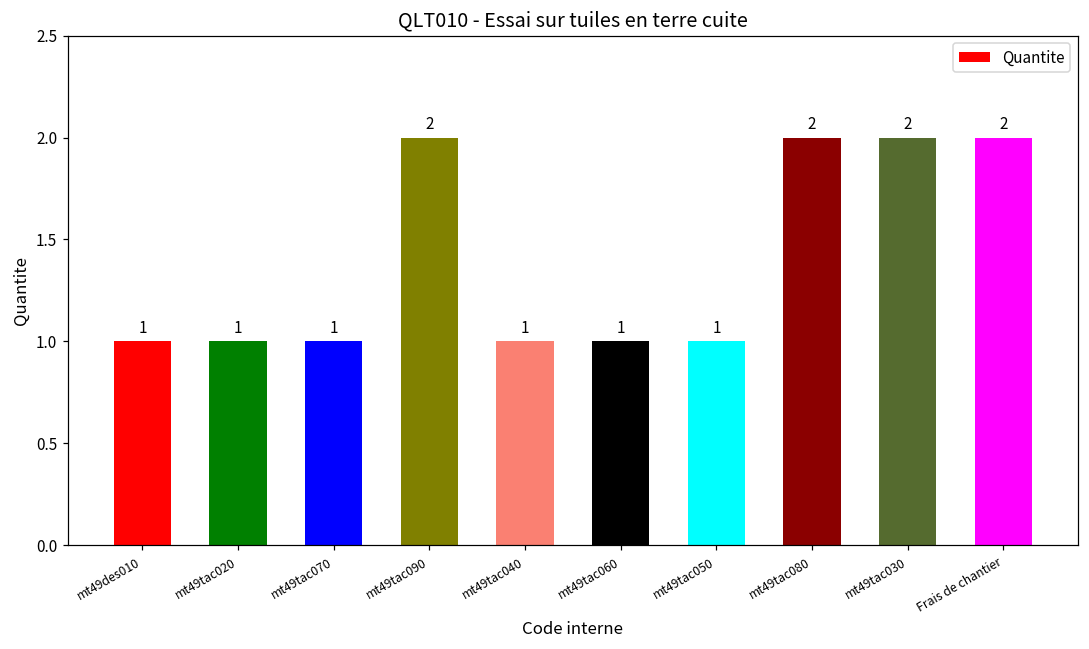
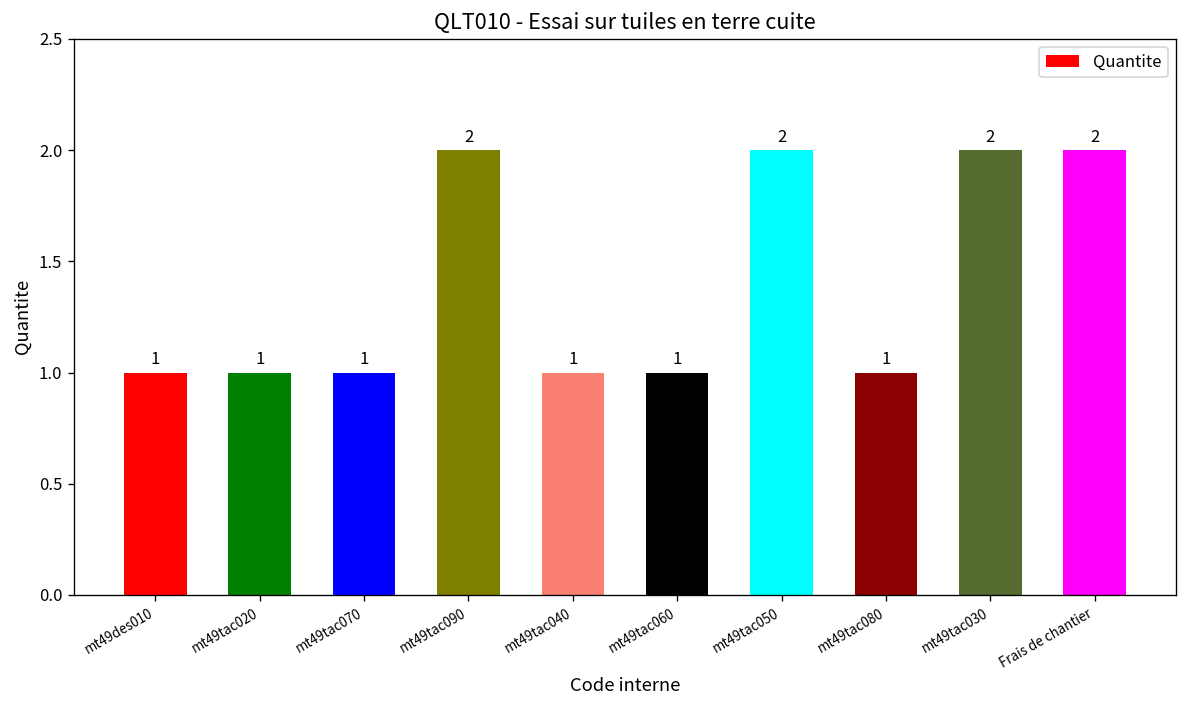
  {
    "mt49des010": 1,
    "mt49tac020": 1,
    "mt49tac070": 1,
    "mt49tac090": 2,
    "mt49tac040": 1,
    "mt49tac060": 1,
-   "mt49tac050": 1,
-   "mt49tac080": 2,
+   "mt49tac050": 2,
+   "mt49tac080": 1,
    "mt49tac030": 2,
    "Frais de chantier": 2
  }
